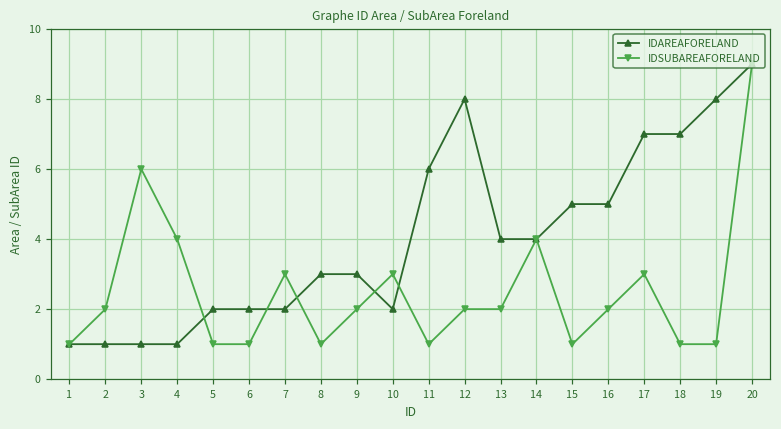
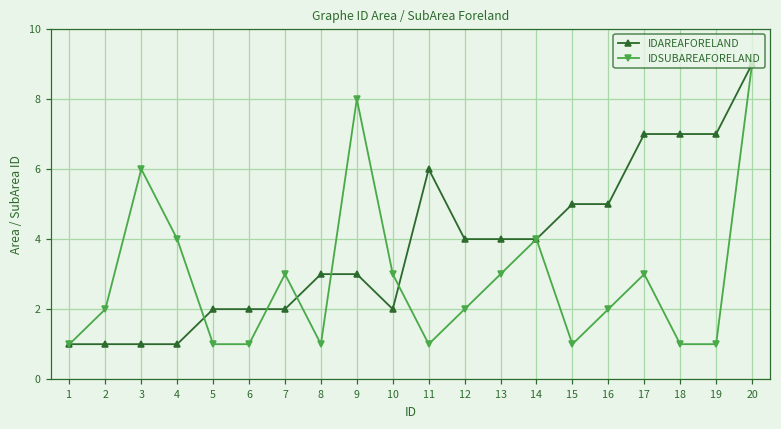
  {
    "IDAREAFORELAND": {
      "2": 1,
      "3": 1,
      "4": 1,
      "5": 2,
      "6": 2,
      "7": 2,
      "8": 3,
      "9": 3,
      "10": 2,
      "11": 6,
-     "12": 8,
+     "12": 4,
      "13": 4,
      "15": 5,
      "16": 5,
      "17": 7,
      "18": 7,
-     "19": 8
+     "19": 7
    },
    "IDSUBAREAFORELAND": {
      "2": 2,
      "3": 6,
      "4": 4,
      "5": 1,
      "6": 1,
      "7": 3,
      "8": 1,
-     "9": 2,
+     "9": 8,
      "10": 3,
      "11": 1,
      "12": 2,
-     "13": 2,
+     "13": 3,
      "15": 1,
      "16": 2,
      "17": 3,
      "18": 1,
      "19": 1
    }
  }
